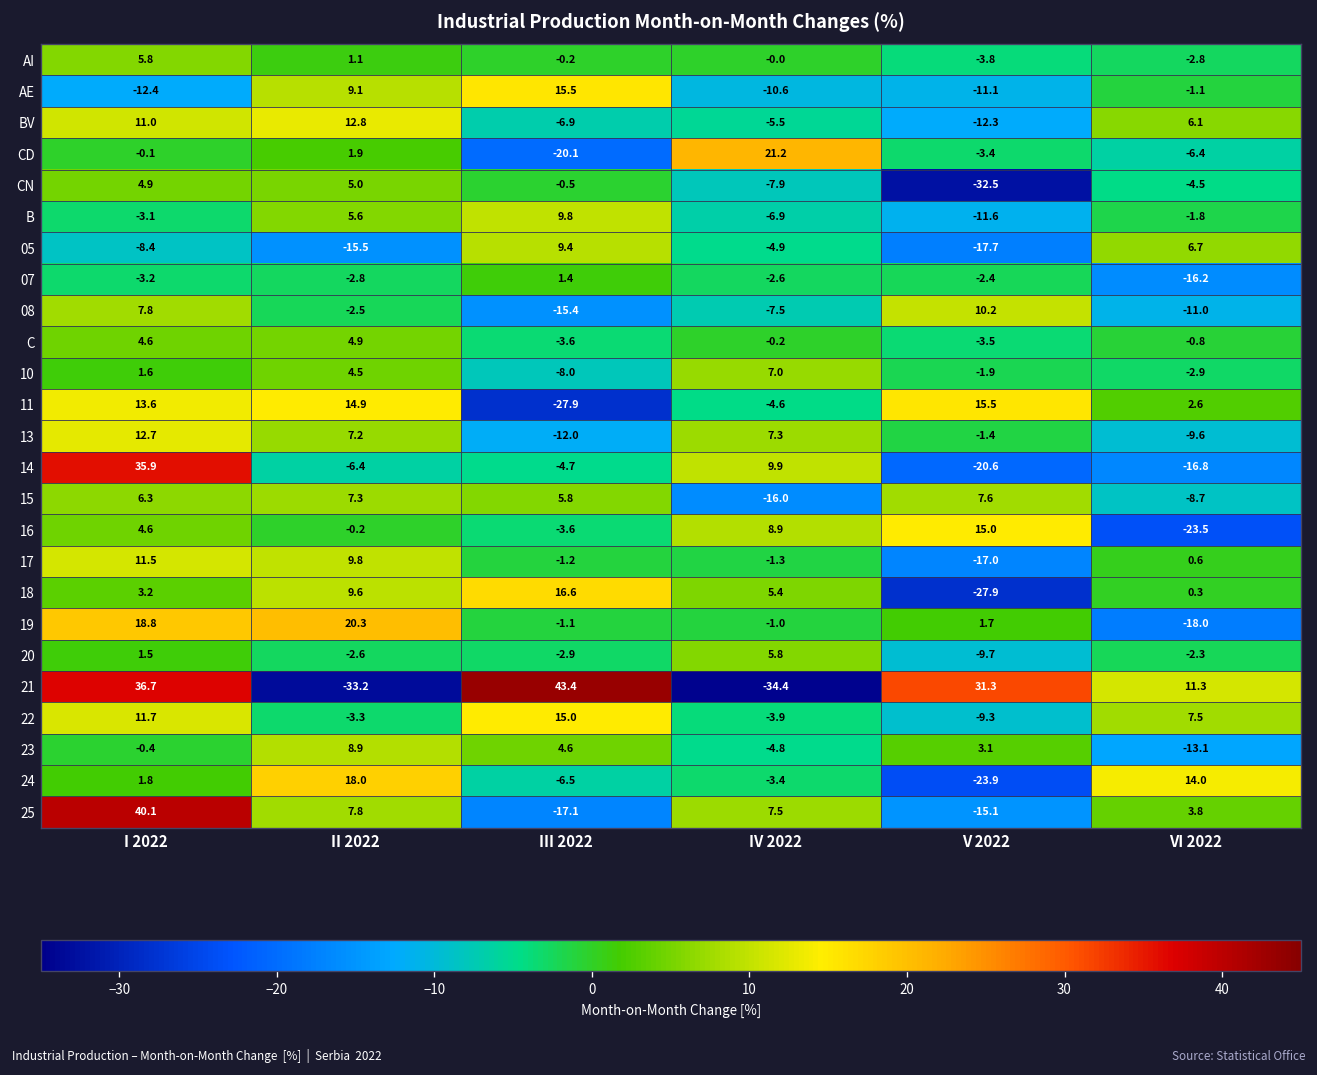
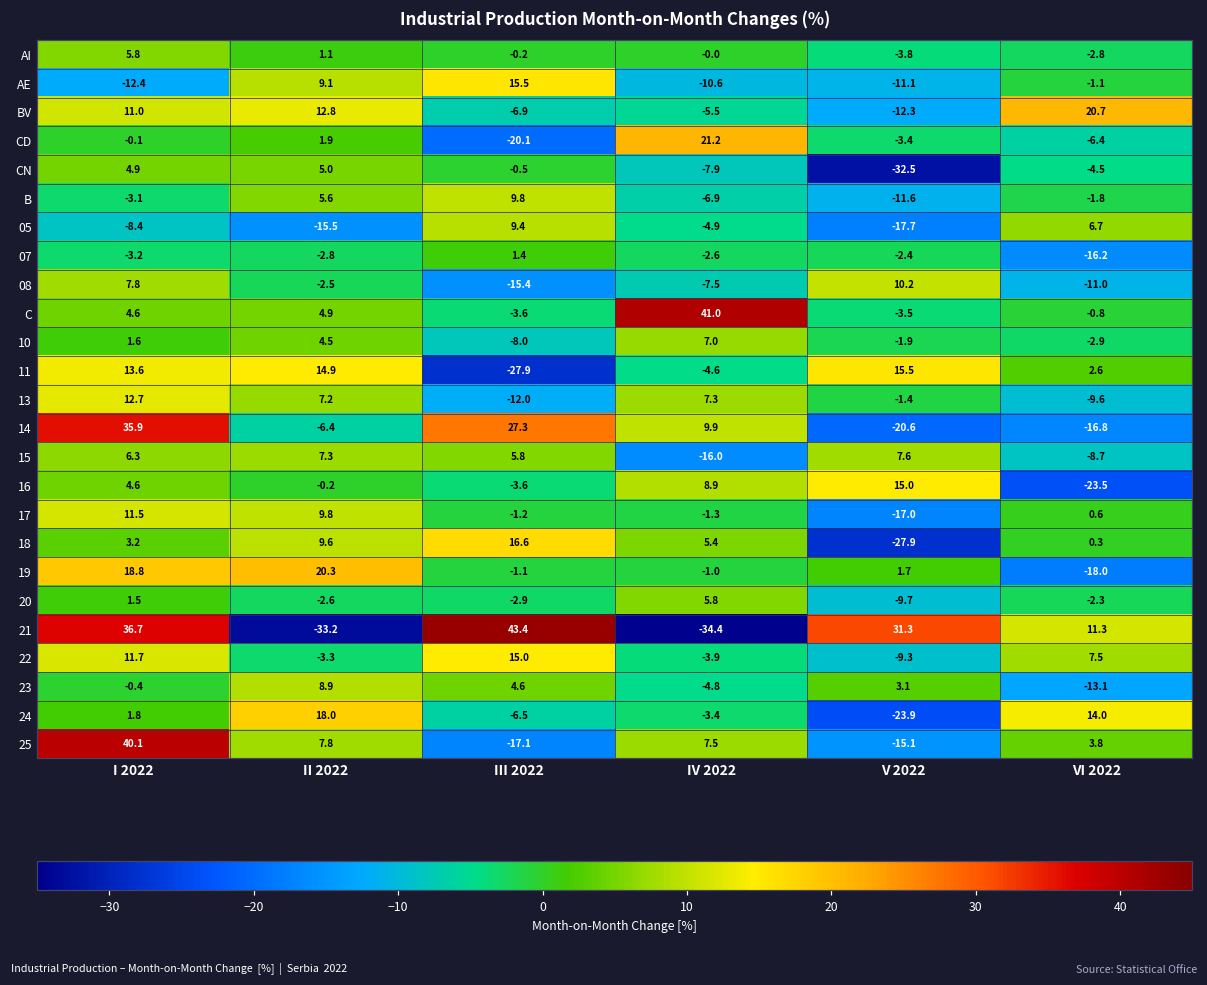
  {
    "AI": {
      "I 2022": 5.8,
      "II 2022": 1.1,
      "III 2022": -0.2,
      "IV 2022": -0.0,
      "V 2022": -3.8,
      "VI 2022": -2.8
    },
    "AE": {
      "I 2022": -12.4,
      "II 2022": 9.1,
      "III 2022": 15.5,
      "IV 2022": -10.6,
      "V 2022": -11.1,
      "VI 2022": -1.1
    },
    "BV": {
      "I 2022": 11.0,
      "II 2022": 12.8,
      "III 2022": -6.9,
      "IV 2022": -5.5,
      "V 2022": -12.3,
-     "VI 2022": 6.1
+     "VI 2022": 20.7
    },
    "CD": {
      "I 2022": -0.1,
      "II 2022": 1.9,
      "III 2022": -20.1,
      "IV 2022": 21.2,
      "V 2022": -3.4,
      "VI 2022": -6.4
    },
    "CN": {
      "I 2022": 4.9,
      "II 2022": 5.0,
      "III 2022": -0.5,
      "IV 2022": -7.9,
      "V 2022": -32.5,
      "VI 2022": -4.5
    },
    "B": {
      "I 2022": -3.1,
      "II 2022": 5.6,
      "III 2022": 9.8,
      "IV 2022": -6.9,
      "V 2022": -11.6,
      "VI 2022": -1.8
    },
    "05": {
      "I 2022": -8.4,
      "II 2022": -15.5,
      "III 2022": 9.4,
      "IV 2022": -4.9,
      "V 2022": -17.7,
      "VI 2022": 6.7
    },
    "07": {
      "I 2022": -3.2,
      "II 2022": -2.8,
      "III 2022": 1.4,
      "IV 2022": -2.6,
      "V 2022": -2.4,
      "VI 2022": -16.2
    },
    "08": {
      "I 2022": 7.8,
      "II 2022": -2.5,
      "III 2022": -15.4,
      "IV 2022": -7.5,
      "V 2022": 10.2,
      "VI 2022": -11.0
    },
    "C": {
      "I 2022": 4.6,
      "II 2022": 4.9,
      "III 2022": -3.6,
-     "IV 2022": -0.2,
+     "IV 2022": 41.0,
      "V 2022": -3.5,
      "VI 2022": -0.8
    },
    "10": {
      "I 2022": 1.6,
      "II 2022": 4.5,
      "III 2022": -8.0,
      "IV 2022": 7.0,
      "V 2022": -1.9,
      "VI 2022": -2.9
    },
    "11": {
      "I 2022": 13.6,
      "II 2022": 14.9,
      "III 2022": -27.9,
      "IV 2022": -4.6,
      "V 2022": 15.5,
      "VI 2022": 2.6
    },
    "13": {
      "I 2022": 12.7,
      "II 2022": 7.2,
      "III 2022": -12.0,
      "IV 2022": 7.3,
      "V 2022": -1.4,
      "VI 2022": -9.6
    },
    "14": {
      "I 2022": 35.9,
      "II 2022": -6.4,
-     "III 2022": -4.7,
+     "III 2022": 27.3,
      "IV 2022": 9.9,
      "V 2022": -20.6,
      "VI 2022": -16.8
    },
    "15": {
      "I 2022": 6.3,
      "II 2022": 7.3,
      "III 2022": 5.8,
      "IV 2022": -16.0,
      "V 2022": 7.6,
      "VI 2022": -8.7
    },
    "16": {
      "I 2022": 4.6,
      "II 2022": -0.2,
      "III 2022": -3.6,
      "IV 2022": 8.9,
      "V 2022": 15.0,
      "VI 2022": -23.5
    },
    "17": {
      "I 2022": 11.5,
      "II 2022": 9.8,
      "III 2022": -1.2,
      "IV 2022": -1.3,
      "V 2022": -17.0,
      "VI 2022": 0.6
    },
    "18": {
      "I 2022": 3.2,
      "II 2022": 9.6,
      "III 2022": 16.6,
      "IV 2022": 5.4,
      "V 2022": -27.9,
      "VI 2022": 0.3
    },
    "19": {
      "I 2022": 18.8,
      "II 2022": 20.3,
      "III 2022": -1.1,
      "IV 2022": -1.0,
      "V 2022": 1.7,
      "VI 2022": -18.0
    },
    "20": {
      "I 2022": 1.5,
      "II 2022": -2.6,
      "III 2022": -2.9,
      "IV 2022": 5.8,
      "V 2022": -9.7,
      "VI 2022": -2.3
    },
    "21": {
      "I 2022": 36.7,
      "II 2022": -33.2,
      "III 2022": 43.4,
      "IV 2022": -34.4,
      "V 2022": 31.3,
      "VI 2022": 11.3
    },
    "22": {
      "I 2022": 11.7,
      "II 2022": -3.3,
      "III 2022": 15.0,
      "IV 2022": -3.9,
      "V 2022": -9.3,
      "VI 2022": 7.5
    },
    "23": {
      "I 2022": -0.4,
      "II 2022": 8.9,
      "III 2022": 4.6,
      "IV 2022": -4.8,
      "V 2022": 3.1,
      "VI 2022": -13.1
    },
    "24": {
      "I 2022": 1.8,
      "II 2022": 18.0,
      "III 2022": -6.5,
      "IV 2022": -3.4,
      "V 2022": -23.9,
      "VI 2022": 14.0
    },
    "25": {
      "I 2022": 40.1,
      "II 2022": 7.8,
      "III 2022": -17.1,
      "IV 2022": 7.5,
      "V 2022": -15.1,
      "VI 2022": 3.8
    }
  }
